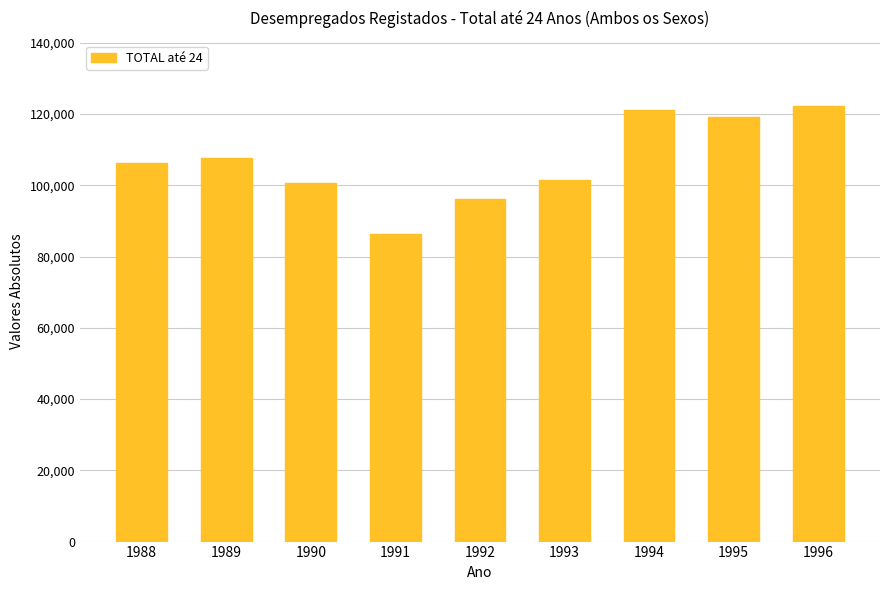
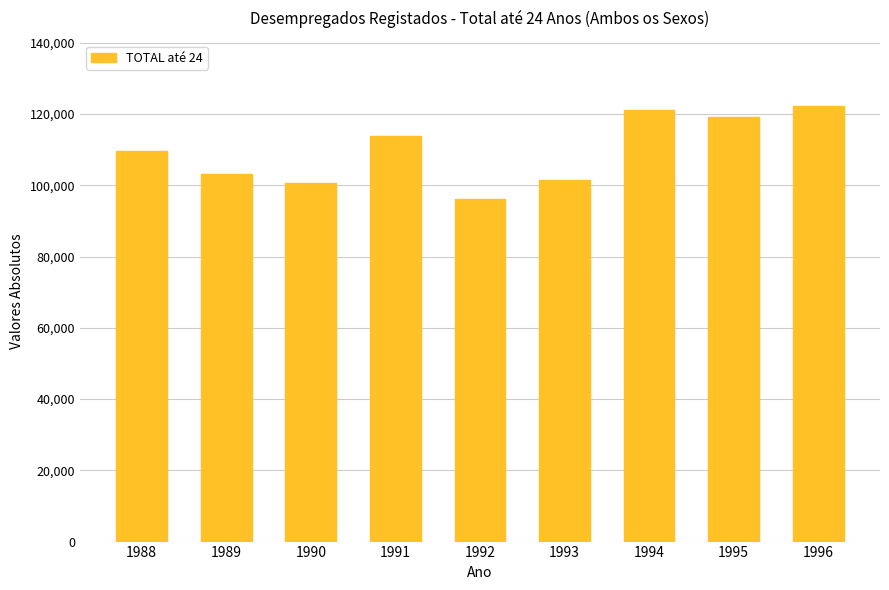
  {
-   "1988": "106,000",
-   "1989": "108,000",
+   "1988": "110,000",
+   "1989": "103,000",
    "1990": "101,000",
-   "1991": "86,000",
+   "1991": "114,000",
    "1992": "96,000",
    "1993": "101,000",
    "1994": "121,000",
    "1995": "119,000",
    "1996": "122,000"
  }
